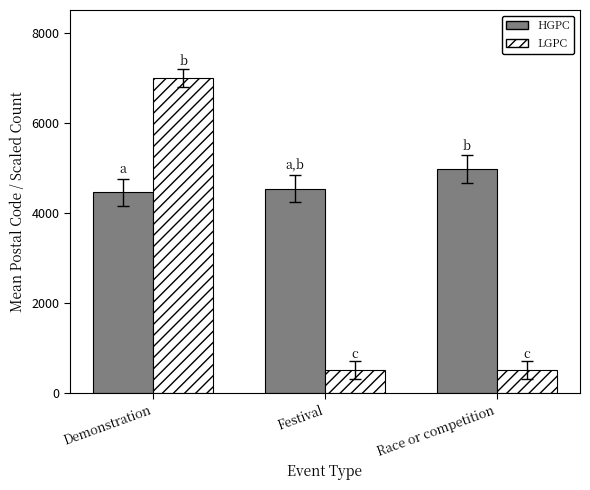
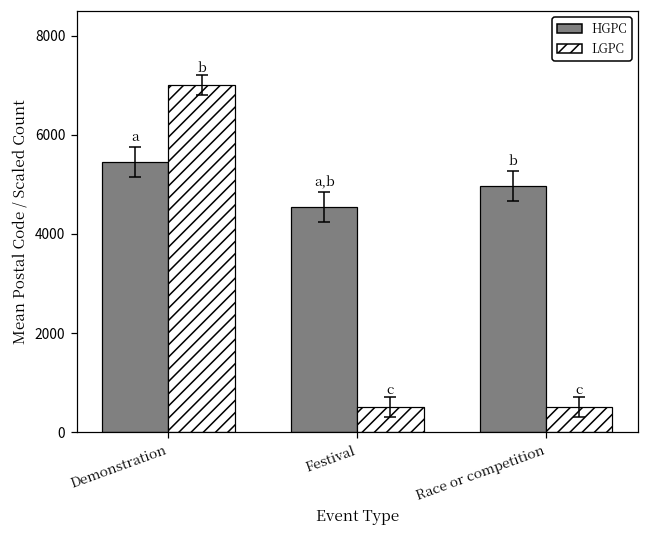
  {
    "HGPC": {
-     "Demonstration": 4500,
+     "Demonstration": 5400,
      "Festival": 4500,
      "Race or competition": 5000
    },
    "LGPC": {
      "Demonstration": 7000,
      "Festival": 500,
      "Race or competition": 500
    }
  }
